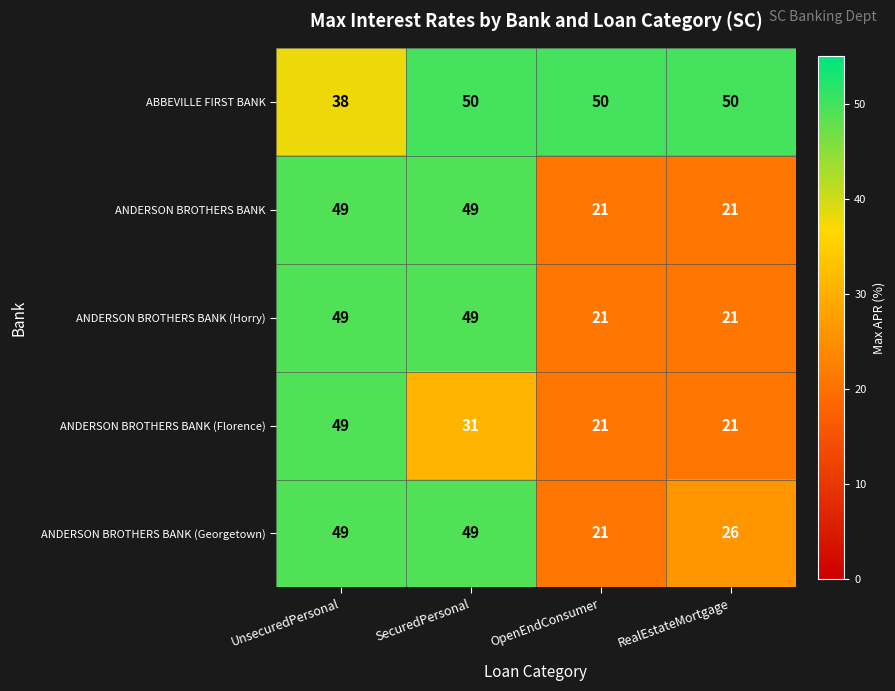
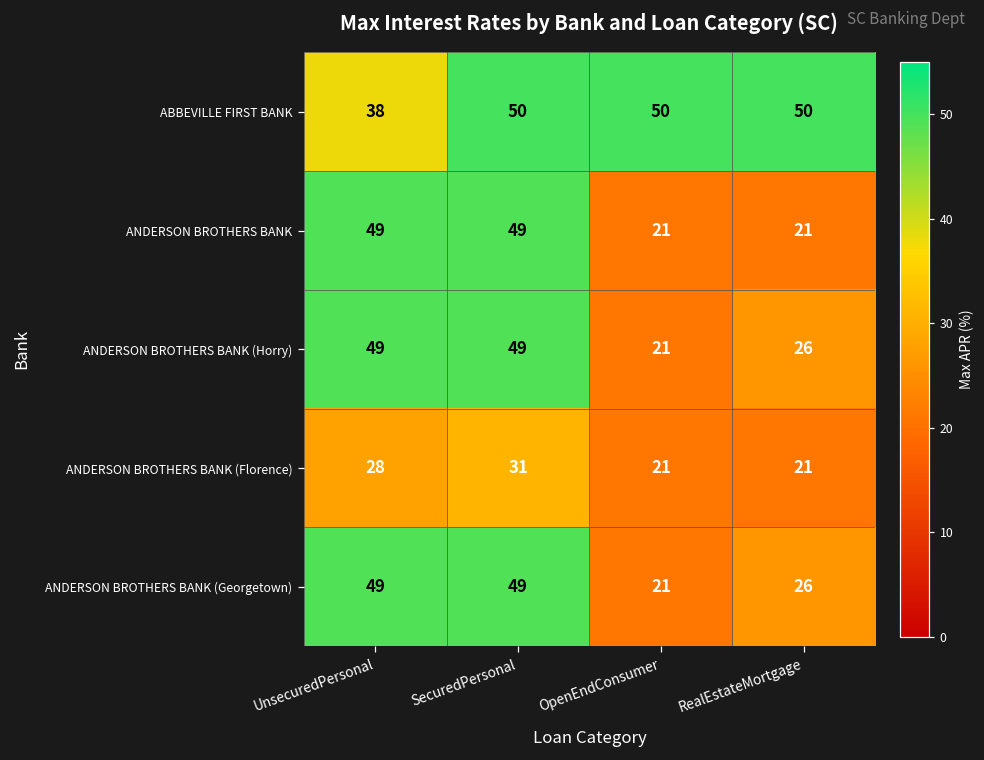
  {
    "ABBEVILLE FIRST BANK": {
      "UnsecuredPersonal": 38,
      "SecuredPersonal": 50,
      "OpenEndConsumer": 50,
      "RealEstateMortgage": 50
    },
    "ANDERSON BROTHERS BANK": {
      "UnsecuredPersonal": 49,
      "SecuredPersonal": 49,
      "OpenEndConsumer": 21,
      "RealEstateMortgage": 21
    },
    "ANDERSON BROTHERS BANK (Horry)": {
      "UnsecuredPersonal": 49,
      "SecuredPersonal": 49,
      "OpenEndConsumer": 21,
-     "RealEstateMortgage": 21
+     "RealEstateMortgage": 26
    },
    "ANDERSON BROTHERS BANK (Florence)": {
-     "UnsecuredPersonal": 49,
+     "UnsecuredPersonal": 28,
      "SecuredPersonal": 31,
      "OpenEndConsumer": 21,
      "RealEstateMortgage": 21
    },
    "ANDERSON BROTHERS BANK (Georgetown)": {
      "UnsecuredPersonal": 49,
      "SecuredPersonal": 49,
      "OpenEndConsumer": 21,
      "RealEstateMortgage": 26
    }
  }
